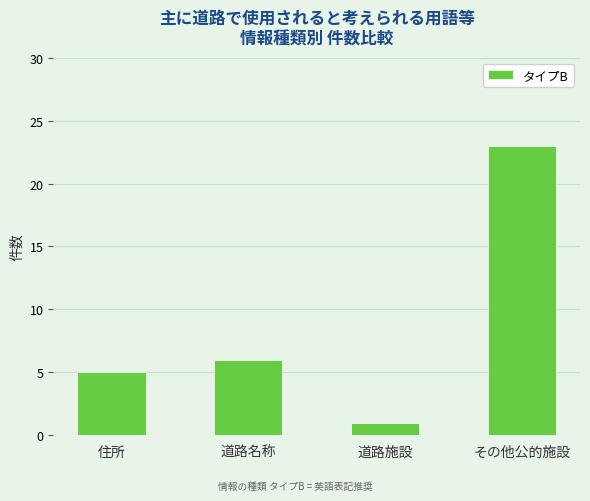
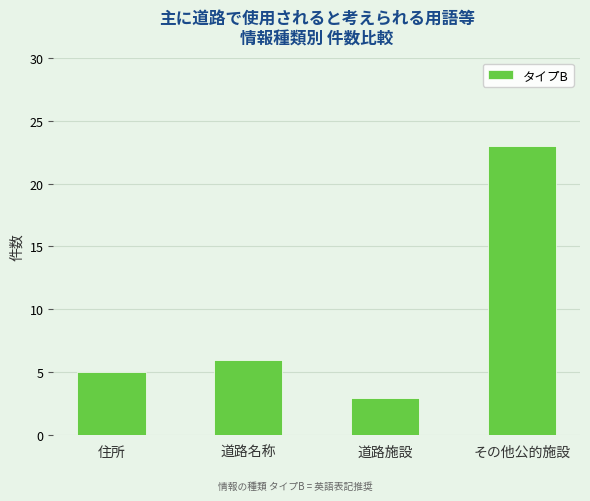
  {
    "住所": 5,
    "道路名称": 6,
-   "道路施設": 1,
+   "道路施設": 3,
    "その他公的施設": 23
  }
